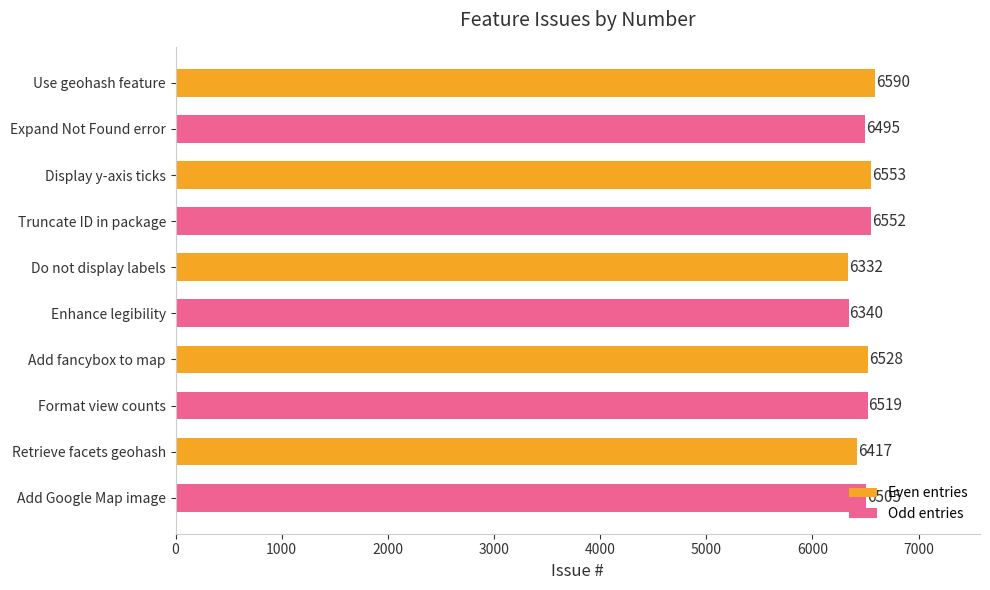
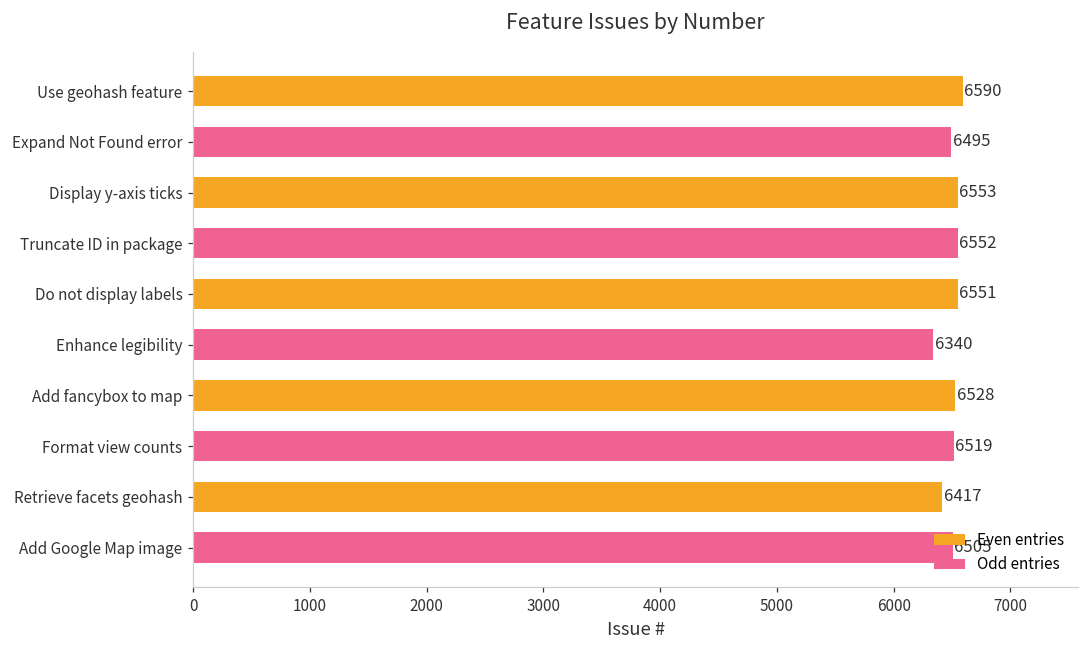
  {
    "Use geohash feature": 6590,
    "Expand Not Found error": 6495,
    "Display y-axis ticks": 6553,
    "Truncate ID in package": 6552,
-   "Do not display labels": 6332,
+   "Do not display labels": 6551,
    "Enhance legibility": 6340,
    "Add fancybox to map": 6528,
    "Format view counts": 6519,
    "Retrieve facets geohash": 6417,
    "Add Google Map image": 6505
  }
